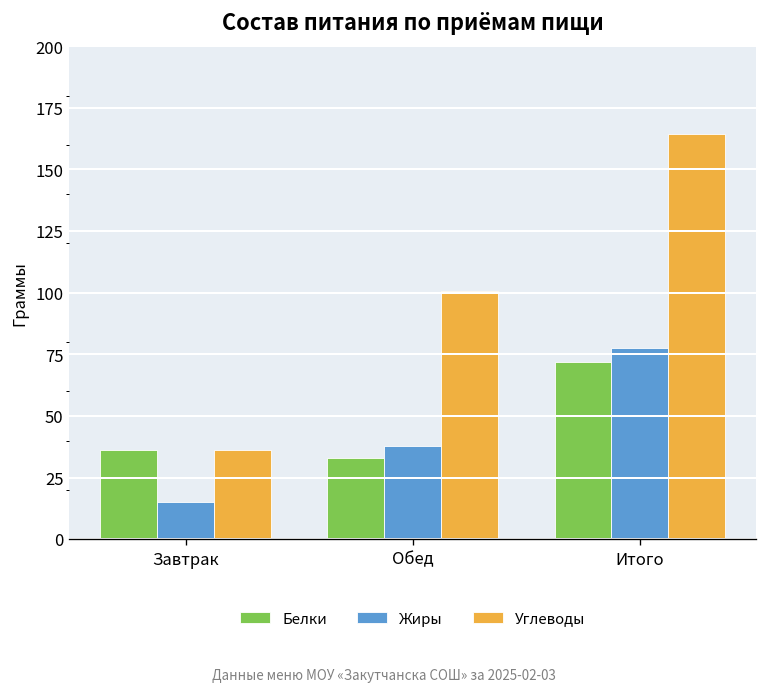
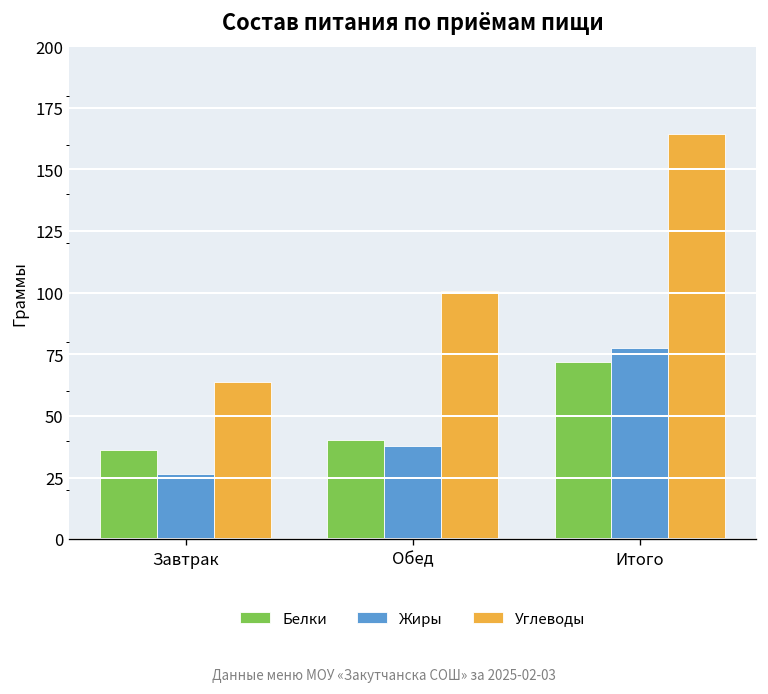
  {
    "Белки": {
      "Завтрак": 36,
-     "Обед": 33,
+     "Обед": 40,
      "Итого": 72
    },
    "Жиры": {
-     "Завтрак": 15,
+     "Завтрак": 26,
      "Обед": 38,
      "Итого": 77
    },
    "Углеводы": {
-     "Завтрак": 36,
+     "Завтрак": 64,
      "Обед": 101,
      "Итого": 164
    }
  }
